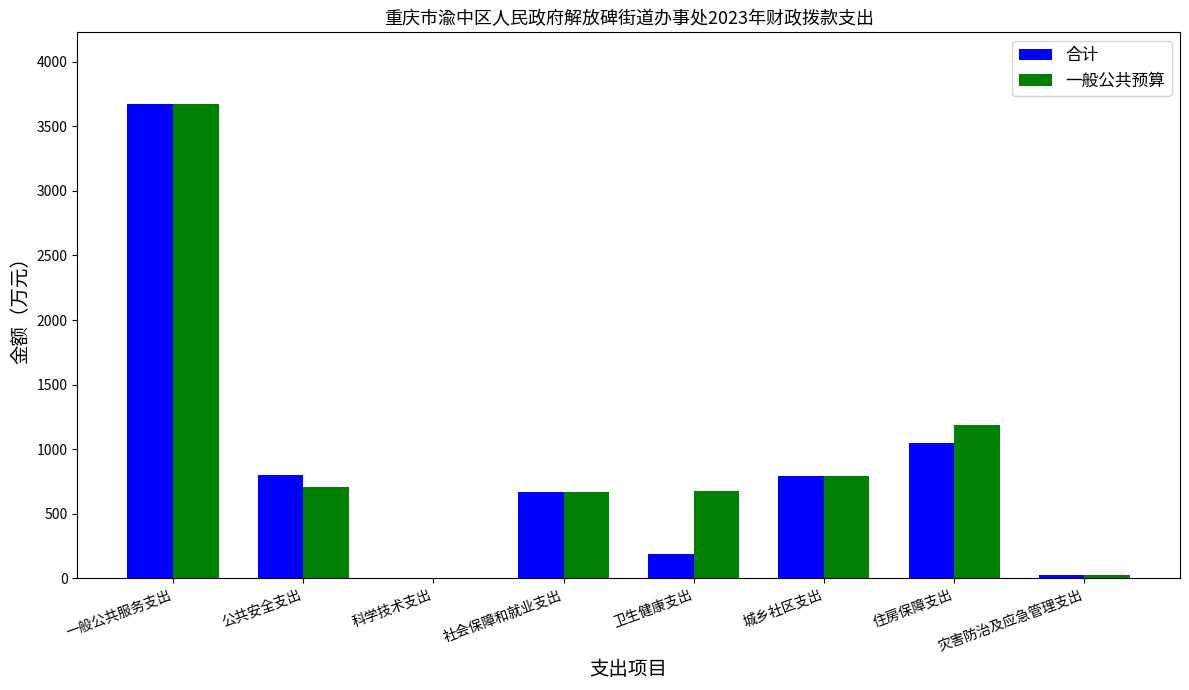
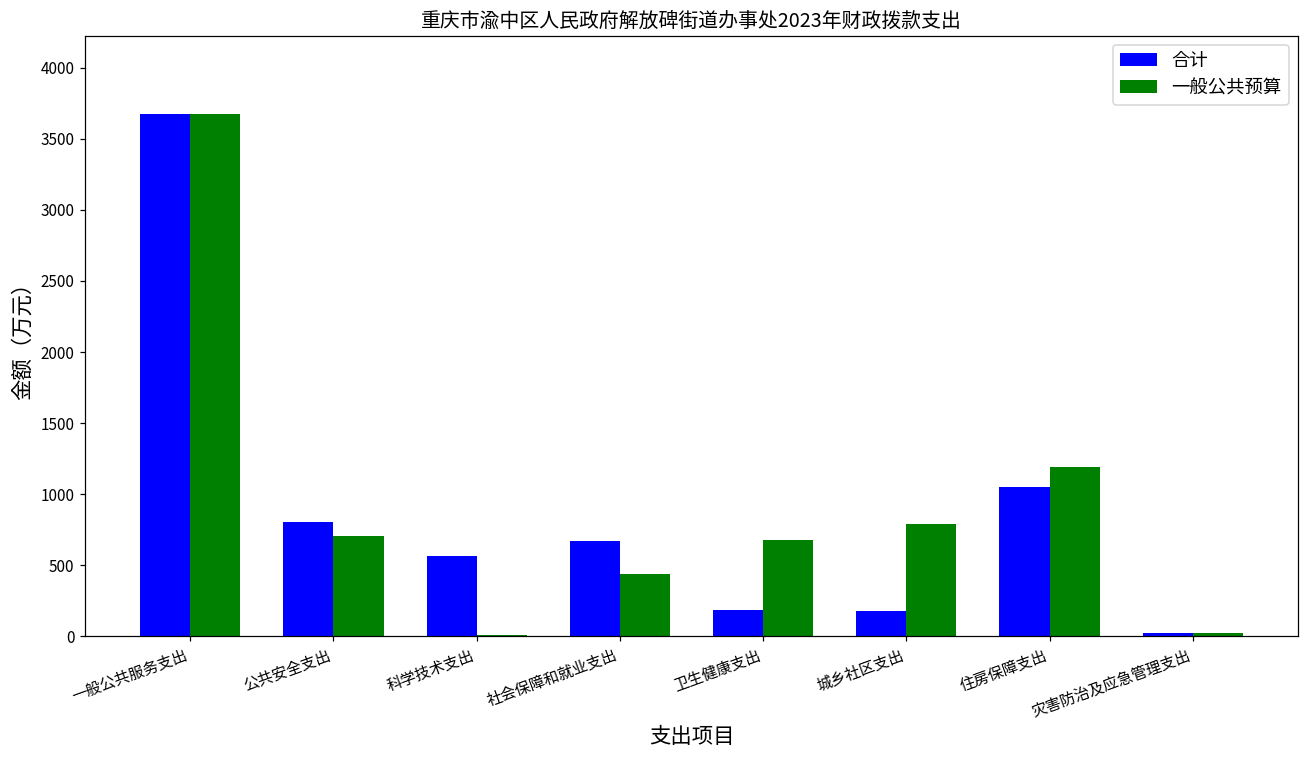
  {
    "合计": {
      "一般公共服务支出": 3680,
      "公共安全支出": 800,
-     "科学技术支出": 10,
+     "科学技术支出": 570,
      "社会保障和就业支出": 670,
      "卫生健康支出": 190,
-     "城乡社区支出": 790,
+     "城乡社区支出": 180,
      "住房保障支出": 1050,
      "灾害防治及应急管理支出": 30
    },
    "一般公共预算": {
      "一般公共服务支出": 3680,
      "公共安全支出": 710,
-     "社会保障和就业支出": 670,
+     "社会保障和就业支出": 440,
      "卫生健康支出": 680,
      "城乡社区支出": 790,
      "住房保障支出": 1190,
      "灾害防治及应急管理支出": 30
    }
  }
